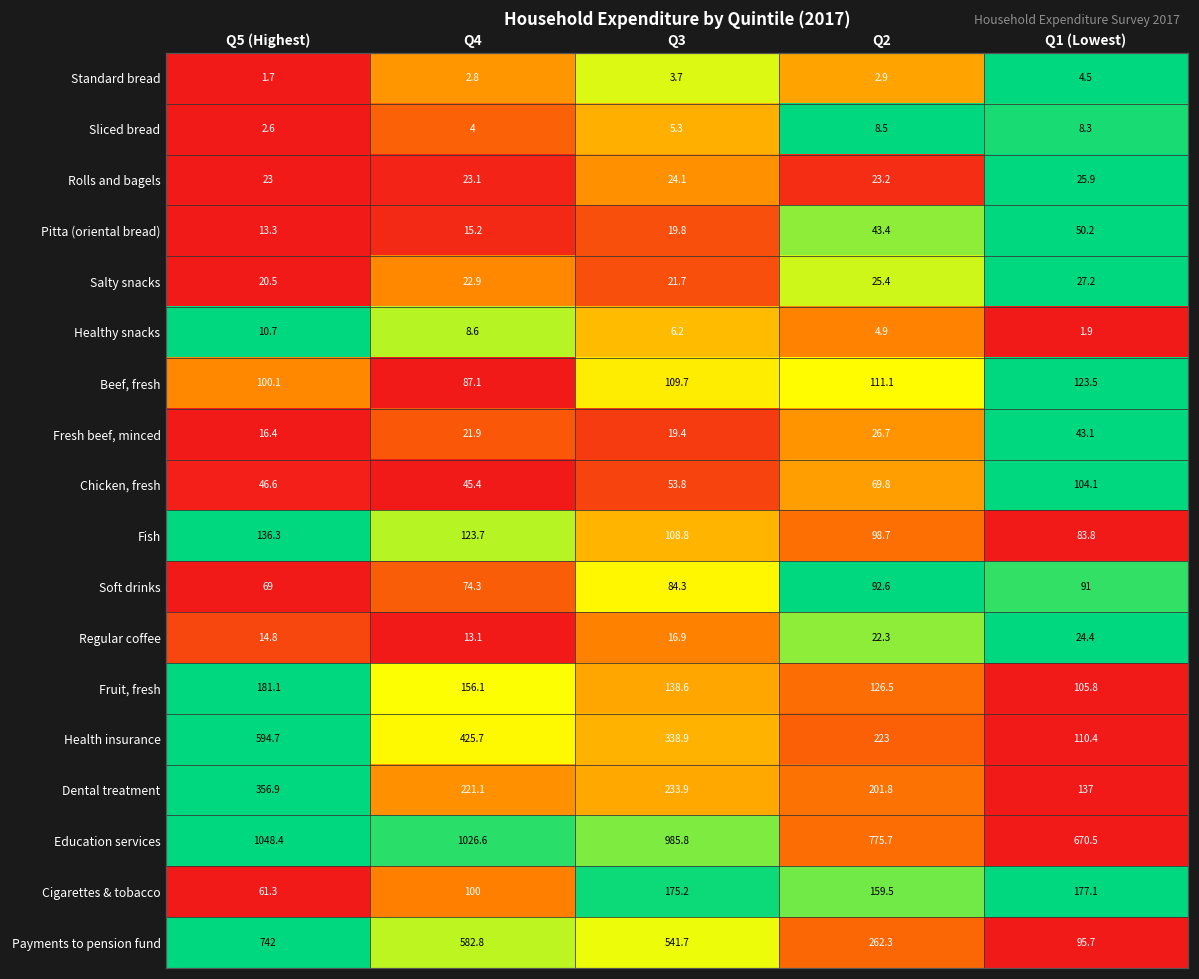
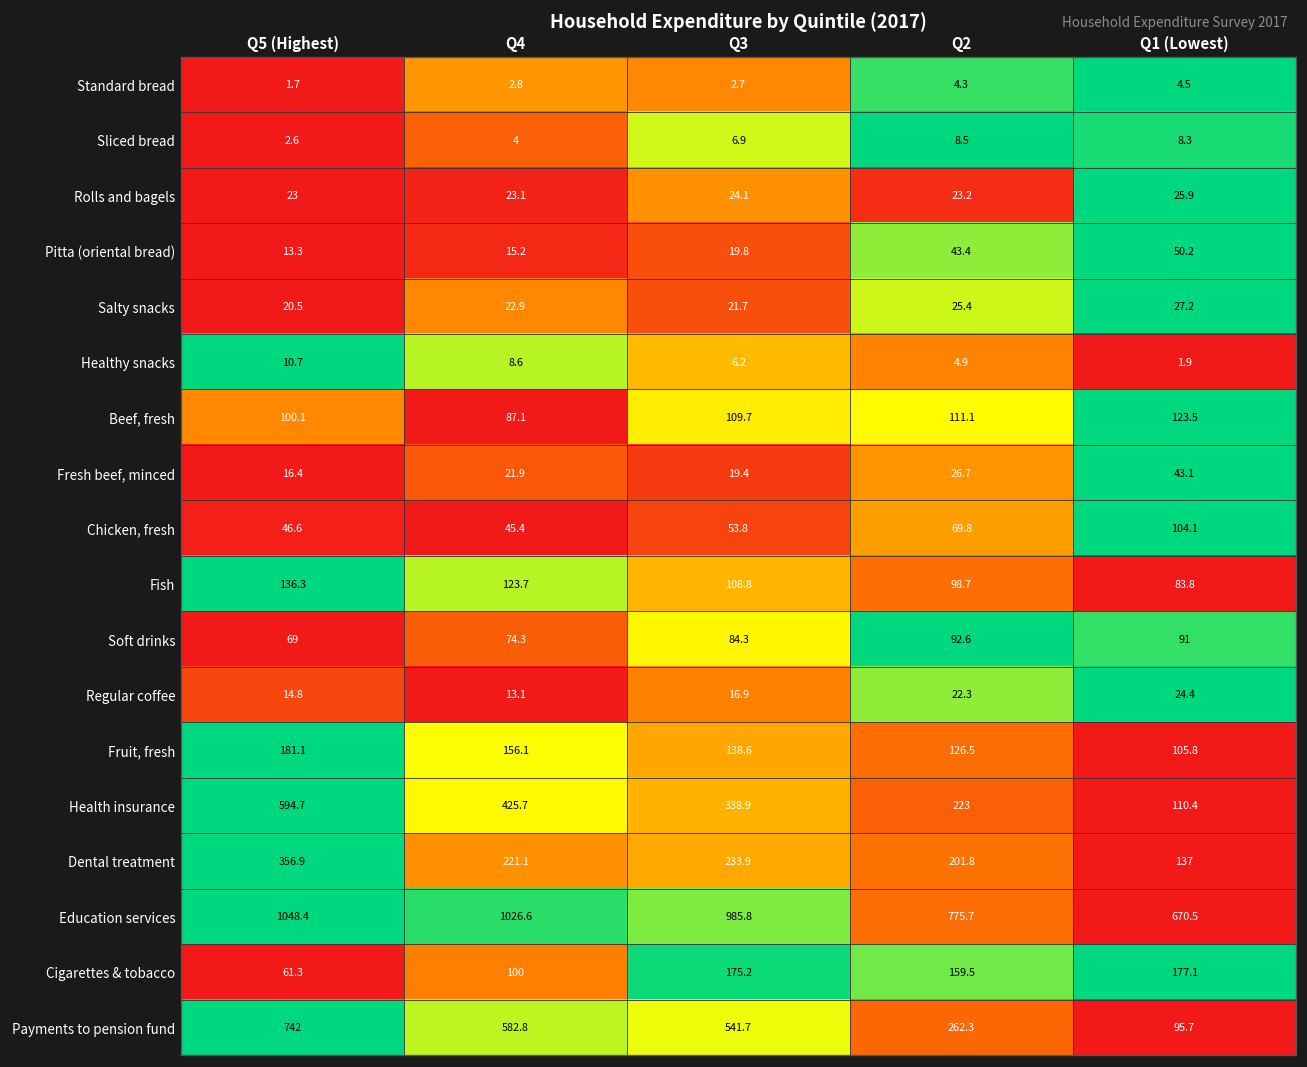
  {
    "Standard bread": {
      "Q5 (Highest)": 1.7,
      "Q4": 2.8,
-     "Q3": 3.7,
-     "Q2": 2.9,
+     "Q3": 2.7,
+     "Q2": 4.3,
      "Q1 (Lowest)": 4.5
    },
    "Sliced bread": {
      "Q5 (Highest)": 2.6,
      "Q4": 4,
-     "Q3": 5.3,
+     "Q3": 6.9,
      "Q2": 8.5,
      "Q1 (Lowest)": 8.3
    },
    "Rolls and bagels": {
      "Q5 (Highest)": 23,
      "Q4": 23.1,
      "Q3": 24.1,
      "Q2": 23.2,
      "Q1 (Lowest)": 25.9
    },
    "Pitta (oriental bread)": {
      "Q5 (Highest)": 13.3,
      "Q4": 15.2,
      "Q3": 19.8,
      "Q2": 43.4,
      "Q1 (Lowest)": 50.2
    },
    "Salty snacks": {
      "Q5 (Highest)": 20.5,
      "Q4": 22.9,
      "Q3": 21.7,
      "Q2": 25.4,
      "Q1 (Lowest)": 27.2
    },
    "Healthy snacks": {
      "Q5 (Highest)": 10.7,
      "Q4": 8.6,
      "Q3": 6.2,
      "Q2": 4.9,
      "Q1 (Lowest)": 1.9
    },
    "Beef, fresh": {
      "Q5 (Highest)": 100.1,
      "Q4": 87.1,
      "Q3": 109.7,
      "Q2": 111.1,
      "Q1 (Lowest)": 123.5
    },
    "Fresh beef, minced": {
      "Q5 (Highest)": 16.4,
      "Q4": 21.9,
      "Q3": 19.4,
      "Q2": 26.7,
      "Q1 (Lowest)": 43.1
    },
    "Chicken, fresh": {
      "Q5 (Highest)": 46.6,
      "Q4": 45.4,
      "Q3": 53.8,
      "Q2": 69.8,
      "Q1 (Lowest)": 104.1
    },
    "Fish": {
      "Q5 (Highest)": 136.3,
      "Q4": 123.7,
      "Q3": 108.8,
      "Q2": 98.7,
      "Q1 (Lowest)": 83.8
    },
    "Soft drinks": {
      "Q5 (Highest)": 69,
      "Q4": 74.3,
      "Q3": 84.3,
      "Q2": 92.6,
      "Q1 (Lowest)": 91
    },
    "Regular coffee": {
      "Q5 (Highest)": 14.8,
      "Q4": 13.1,
      "Q3": 16.9,
      "Q2": 22.3,
      "Q1 (Lowest)": 24.4
    },
    "Fruit, fresh": {
      "Q5 (Highest)": 181.1,
      "Q4": 156.1,
      "Q3": 138.6,
      "Q2": 126.5,
      "Q1 (Lowest)": 105.8
    },
    "Health insurance": {
      "Q5 (Highest)": 594.7,
      "Q4": 425.7,
      "Q3": 338.9,
      "Q2": 223,
      "Q1 (Lowest)": 110.4
    },
    "Dental treatment": {
      "Q5 (Highest)": 356.9,
      "Q4": 221.1,
      "Q3": 233.9,
      "Q2": 201.8,
      "Q1 (Lowest)": 137
    },
    "Education services": {
      "Q5 (Highest)": 1048.4,
      "Q4": 1026.6,
      "Q3": 985.8,
      "Q2": 775.7,
      "Q1 (Lowest)": 670.5
    },
    "Cigarettes & tobacco": {
      "Q5 (Highest)": 61.3,
      "Q4": 100,
      "Q3": 175.2,
      "Q2": 159.5,
      "Q1 (Lowest)": 177.1
    },
    "Payments to pension fund": {
      "Q5 (Highest)": 742,
      "Q4": 582.8,
      "Q3": 541.7,
      "Q2": 262.3,
      "Q1 (Lowest)": 95.7
    }
  }
